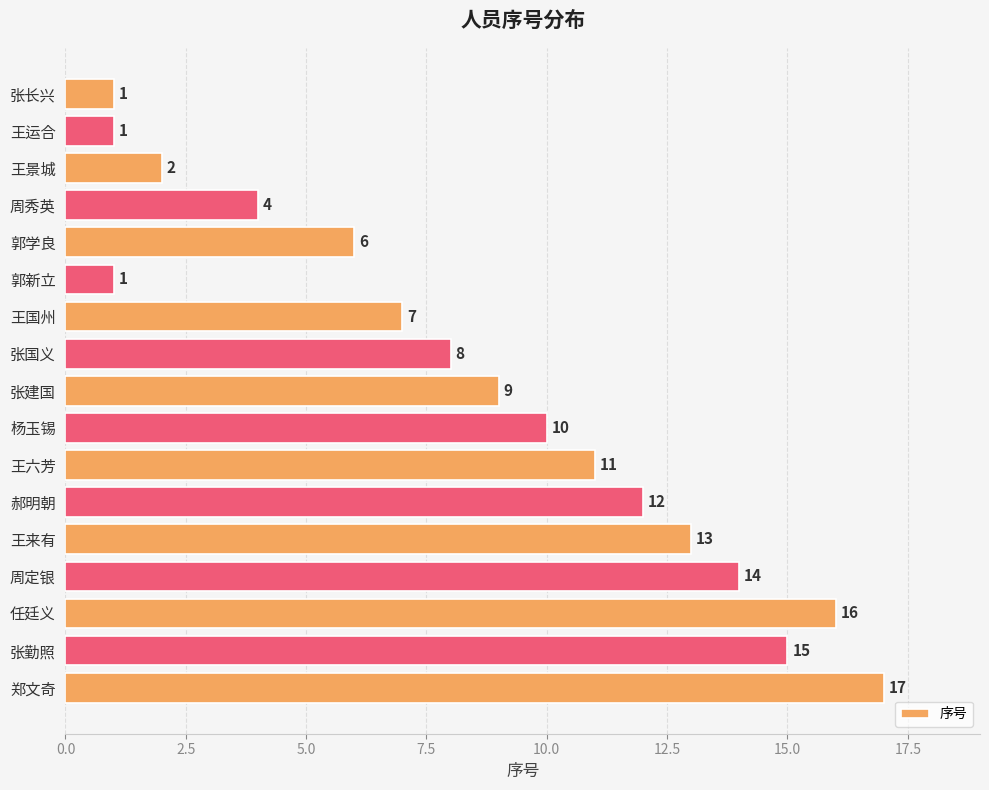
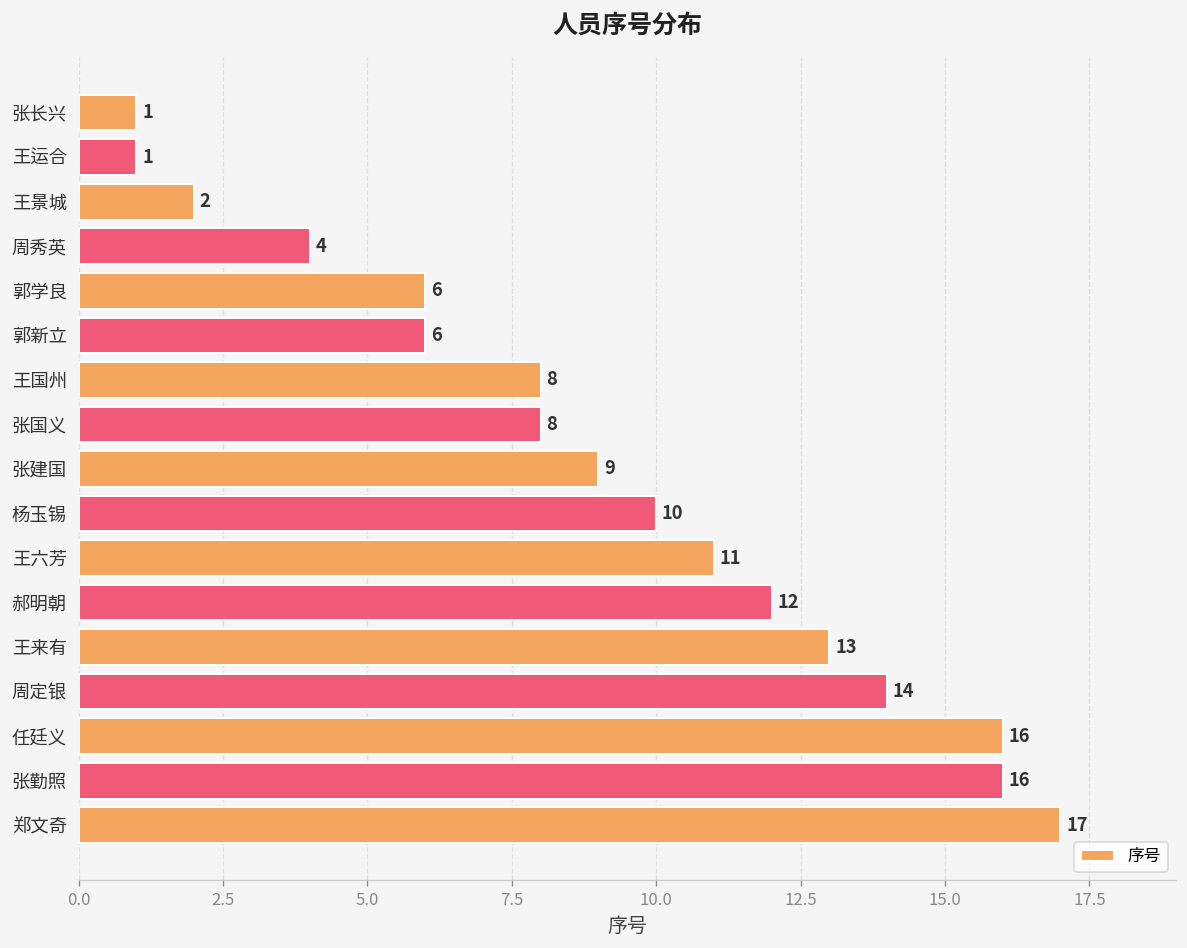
  {
    "张长兴": 1,
    "王运合": 1,
    "王景城": 2,
    "周秀英": 4,
    "郭学良": 6,
-   "郭新立": 1,
-   "王国州": 7,
+   "郭新立": 6,
+   "王国州": 8,
    "张国义": 8,
    "张建国": 9,
    "杨玉锡": 10,
    "王六芳": 11,
    "郝明朝": 12,
    "王来有": 13,
    "周定银": 14,
    "任廷义": 16,
-   "张勤照": 15,
+   "张勤照": 16,
    "郑文奇": 17
  }
